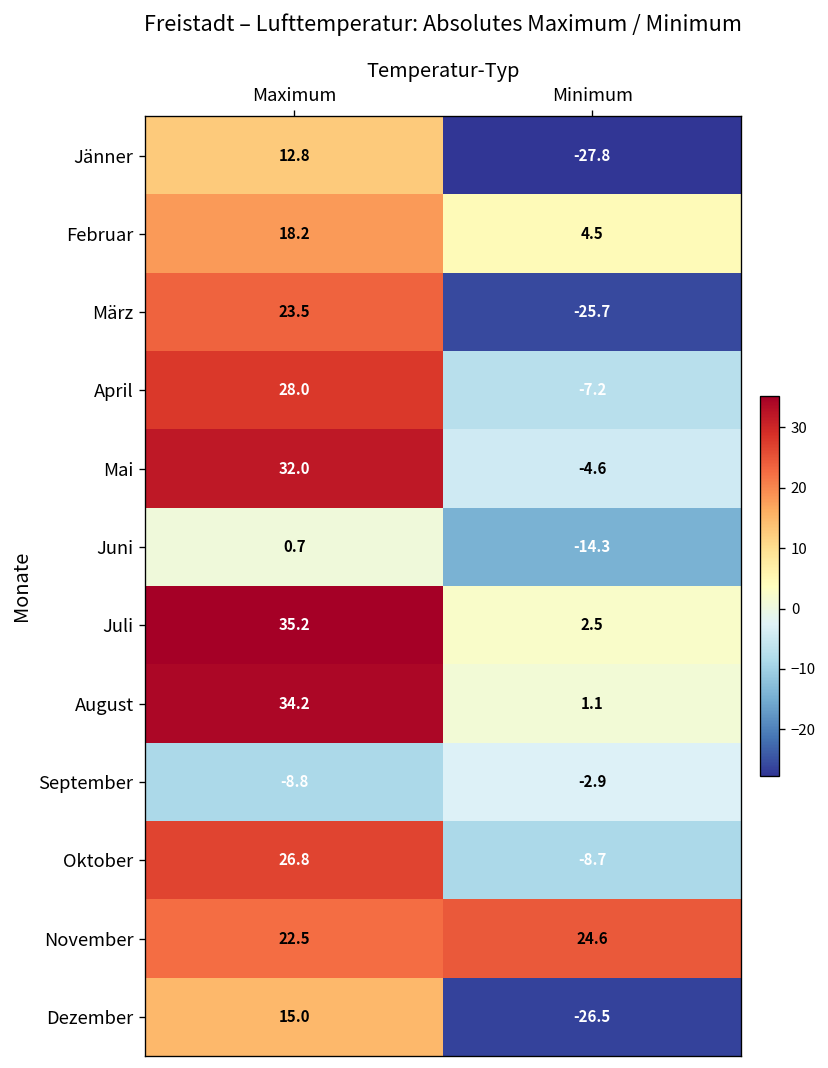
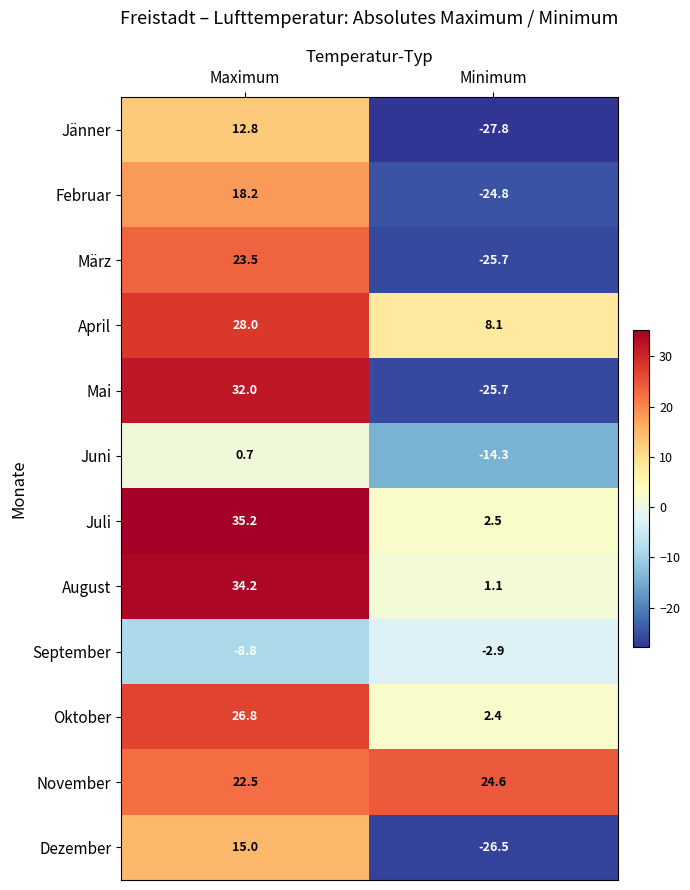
  {
    "Jänner": {
      "Maximum": 12.8,
      "Minimum": -27.8
    },
    "Februar": {
      "Maximum": 18.2,
-     "Minimum": 4.5
+     "Minimum": -24.8
    },
    "März": {
      "Maximum": 23.5,
      "Minimum": -25.7
    },
    "April": {
      "Maximum": 28.0,
-     "Minimum": -7.2
+     "Minimum": 8.1
    },
    "Mai": {
      "Maximum": 32.0,
-     "Minimum": -4.6
+     "Minimum": -25.7
    },
    "Juni": {
      "Maximum": 0.7,
      "Minimum": -14.3
    },
    "Juli": {
      "Maximum": 35.2,
      "Minimum": 2.5
    },
    "August": {
      "Maximum": 34.2,
      "Minimum": 1.1
    },
    "September": {
      "Maximum": -8.8,
      "Minimum": -2.9
    },
    "Oktober": {
      "Maximum": 26.8,
-     "Minimum": -8.7
+     "Minimum": 2.4
    },
    "November": {
      "Maximum": 22.5,
      "Minimum": 24.6
    },
    "Dezember": {
      "Maximum": 15.0,
      "Minimum": -26.5
    }
  }
